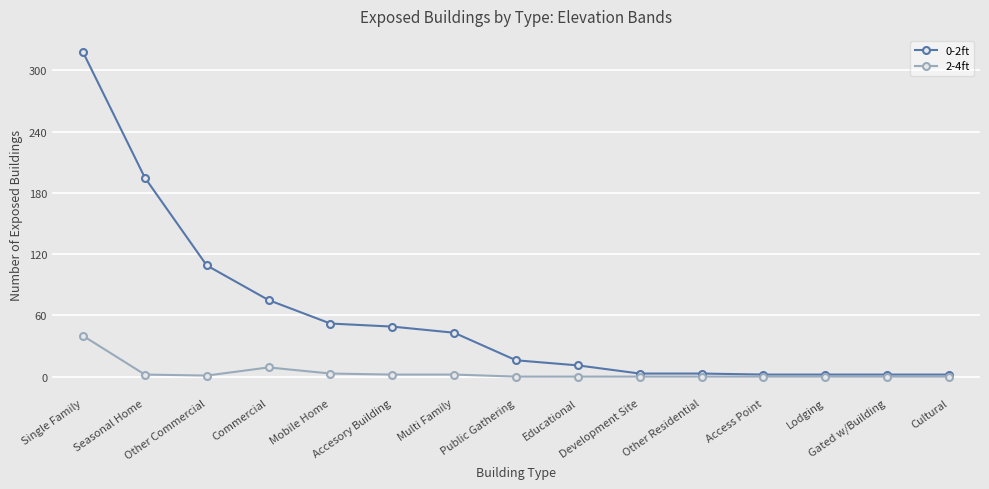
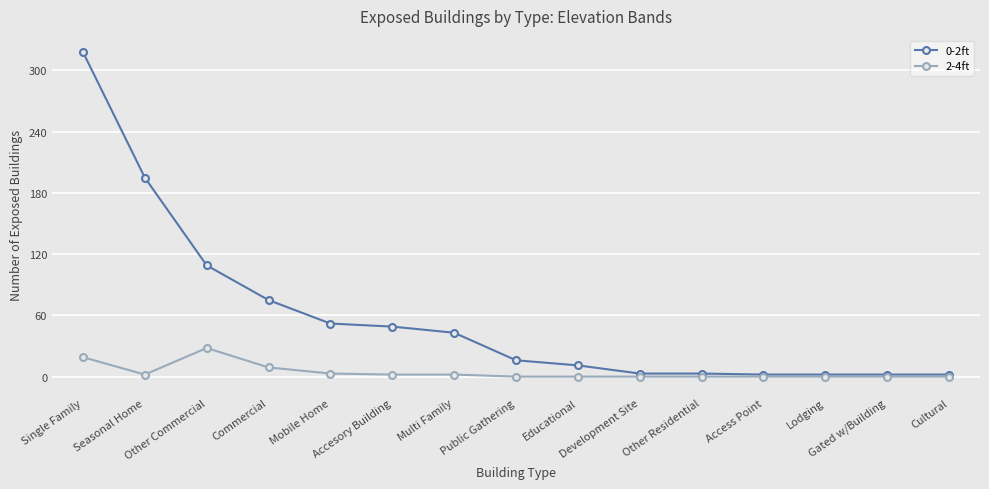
  {
    "0-2ft": {
      "Single Family": 318,
      "Seasonal Home": 195,
      "Other Commercial": 109,
      "Commercial": 75,
      "Mobile Home": 52,
      "Accesory Building": 49,
      "Multi Family": 43,
      "Public Gathering": 16,
      "Educational": 11,
      "Development Site": 3,
      "Other Residential": 3
    },
    "2-4ft": {
-     "Single Family": 40,
+     "Single Family": 19,
      "Seasonal Home": 2,
-     "Other Commercial": 1,
+     "Other Commercial": 28,
      "Commercial": 9,
      "Mobile Home": 3,
      "Accesory Building": 2,
      "Multi Family": 2,
      "Public Gathering": 0,
      "Educational": 0,
      "Development Site": 0,
      "Other Residential": 0
    }
  }
